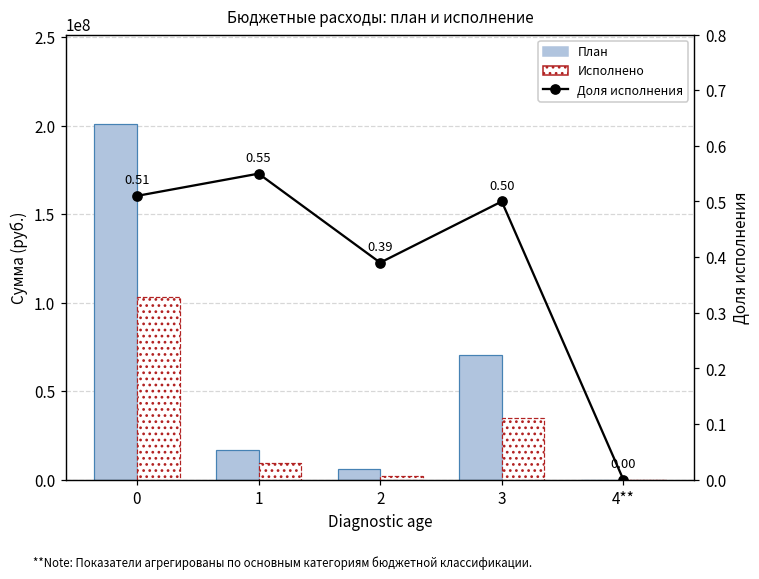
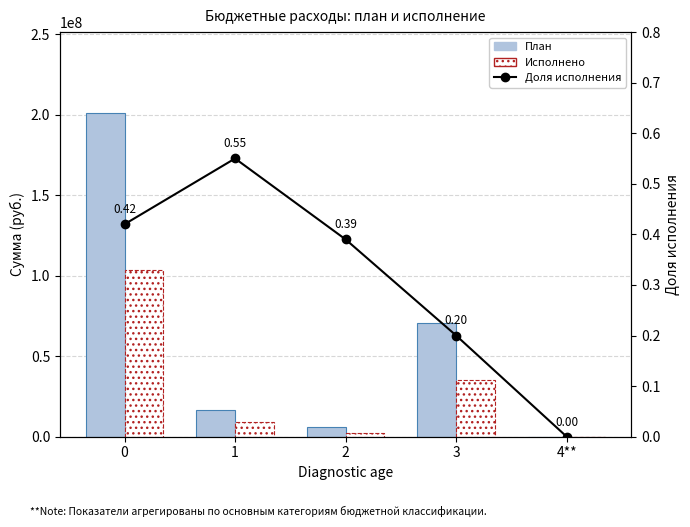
  {
    "Доля исполнения": {
-     "0": 0.51,
+     "0": 0.42,
      "1": 0.55,
      "2": 0.39,
-     "3": 0.50,
+     "3": 0.20,
      "4**": 0.00
    }
  }
